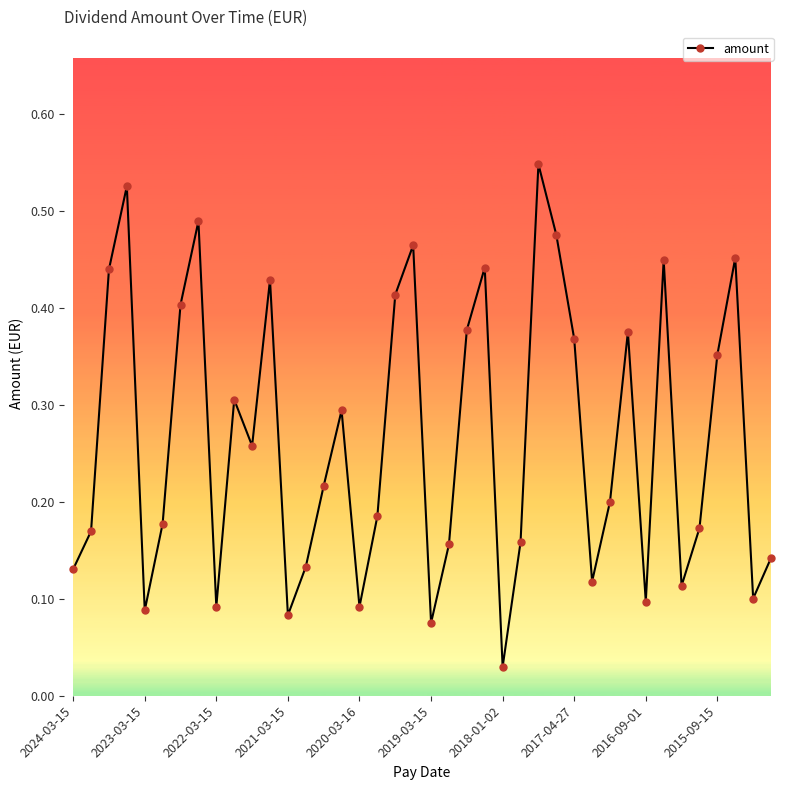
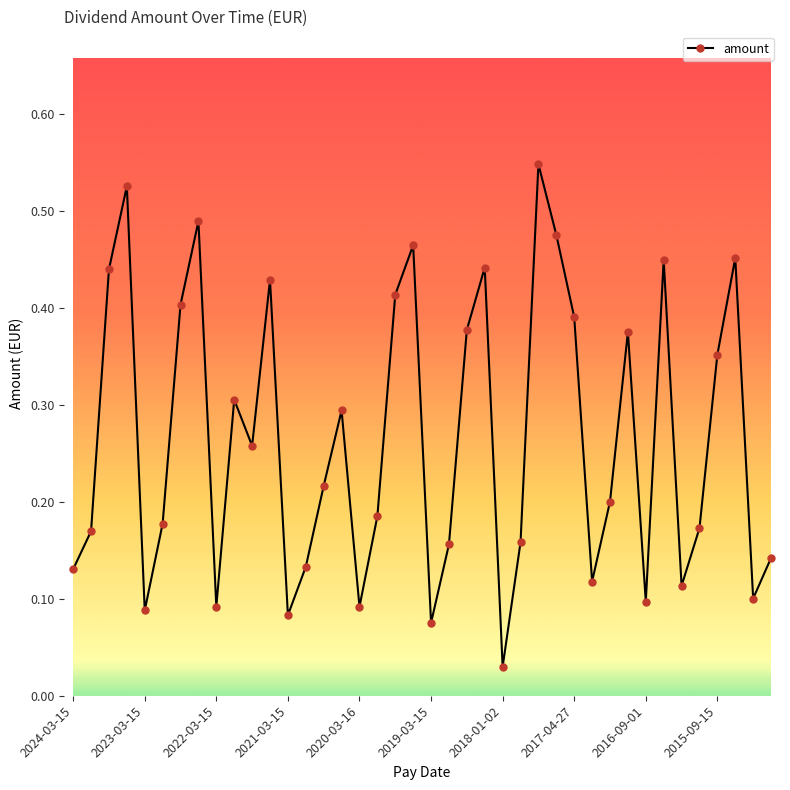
  {
    "2024-03-15": 0.13,
    "2023-03-15": 0.09,
    "2022-03-15": 0.09,
    "2021-03-15": 0.08,
    "2020-03-16": 0.09,
    "2019-03-15": 0.08,
    "2018-01-02": 0.03,
-   "2017-04-27": 0.37,
+   "2017-04-27": 0.39,
    "2016-09-01": 0.10,
    "2015-09-15": 0.35
  }
